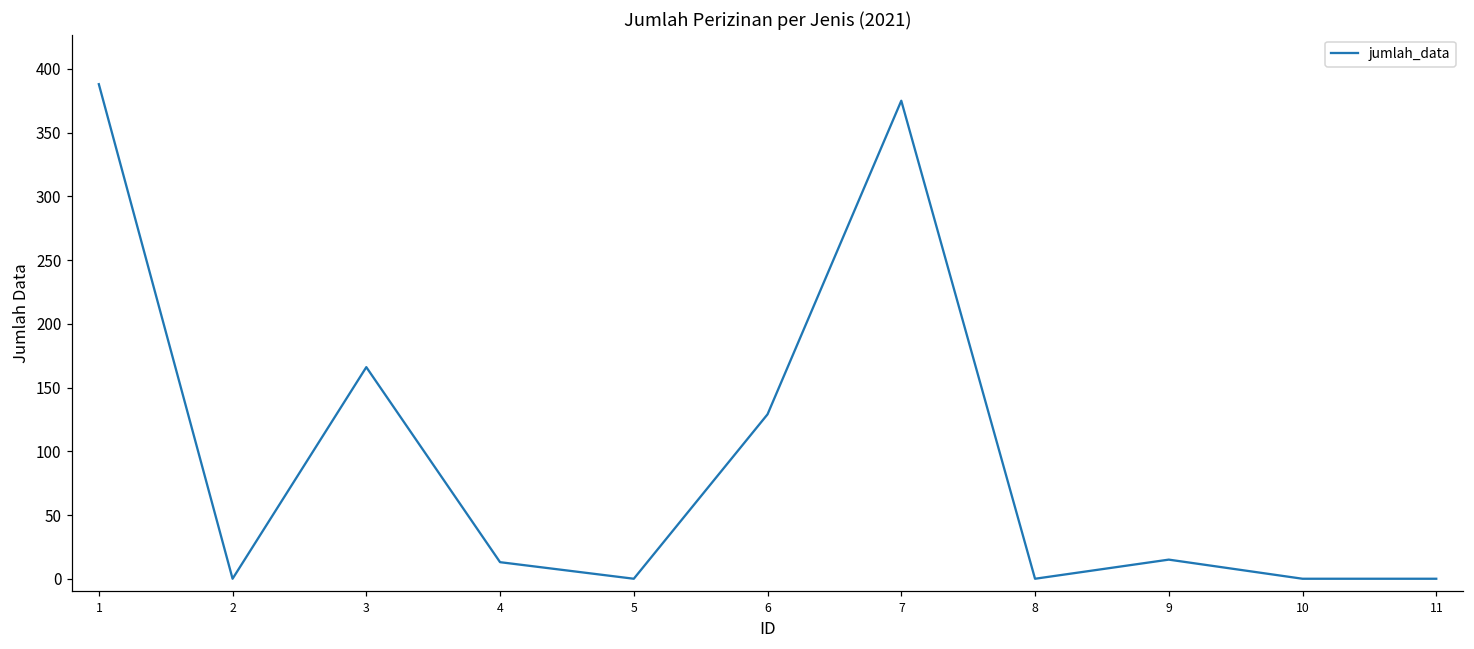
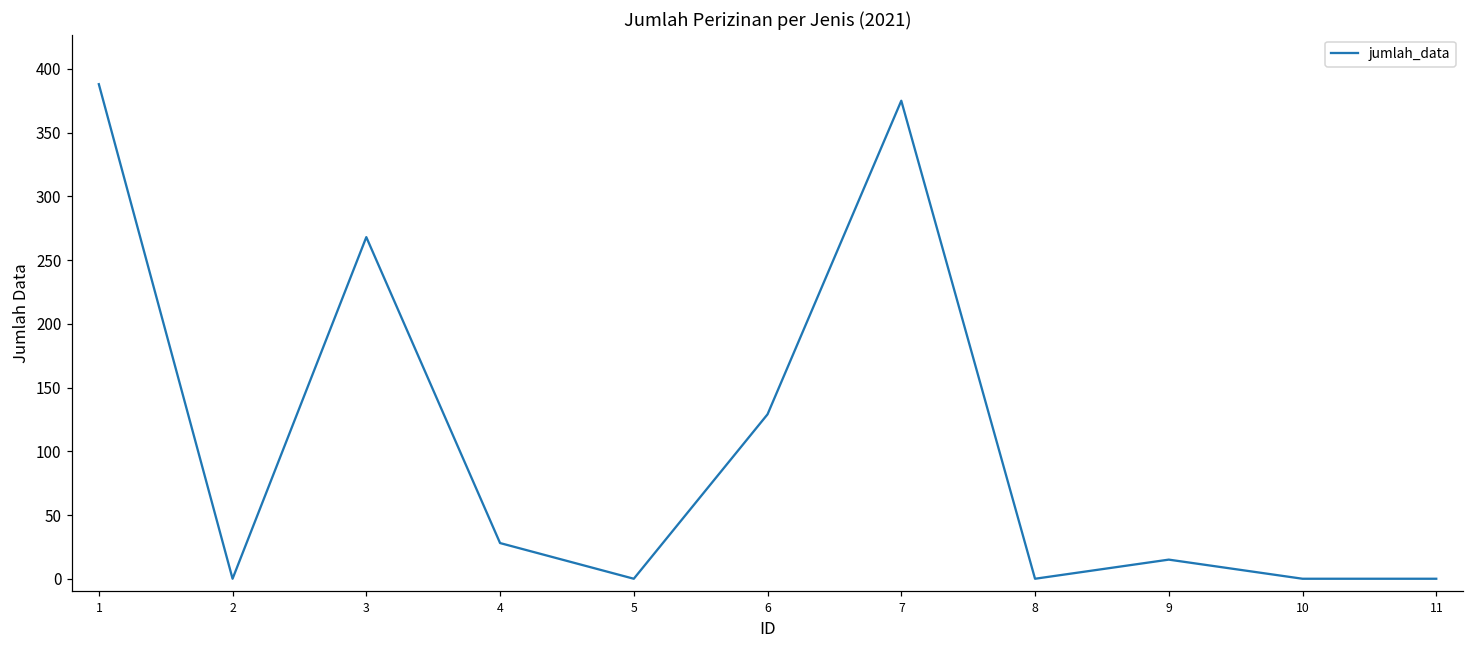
  {
    "1": 388,
    "2": 0,
-   "3": 166,
-   "4": 13,
+   "3": 268,
+   "4": 28,
    "5": 0,
    "6": 129,
    "7": 375,
    "8": 0,
    "9": 15,
    "10": 0,
    "11": 0
  }
